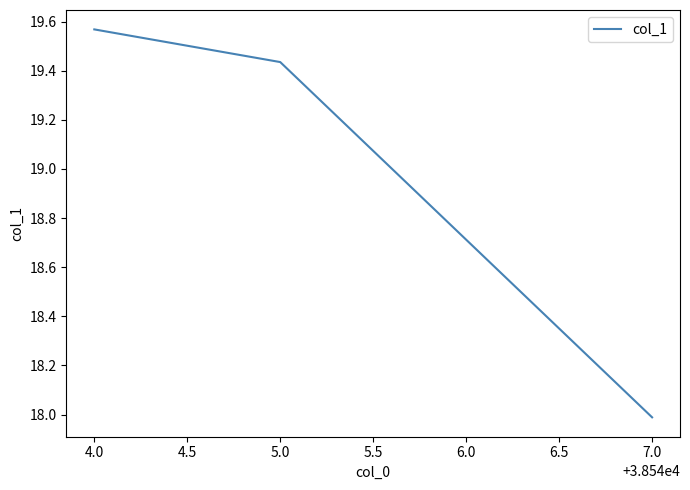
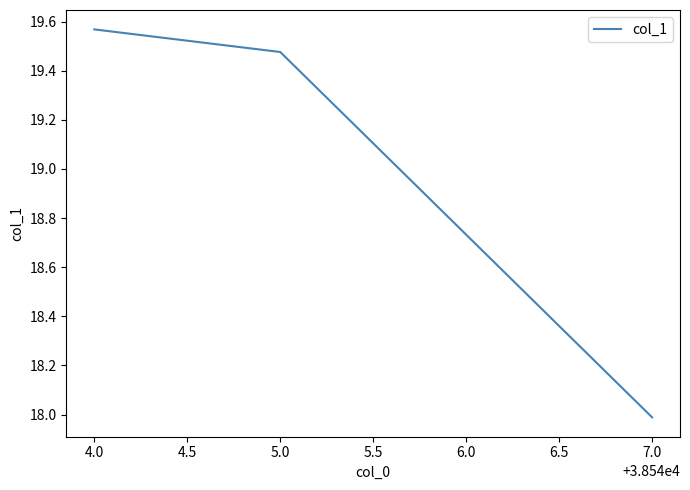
  {
    "4.0": 19.57,
-   "5.0": 19.44,
+   "5.0": 19.48,
    "7.0": 17.99
  }
